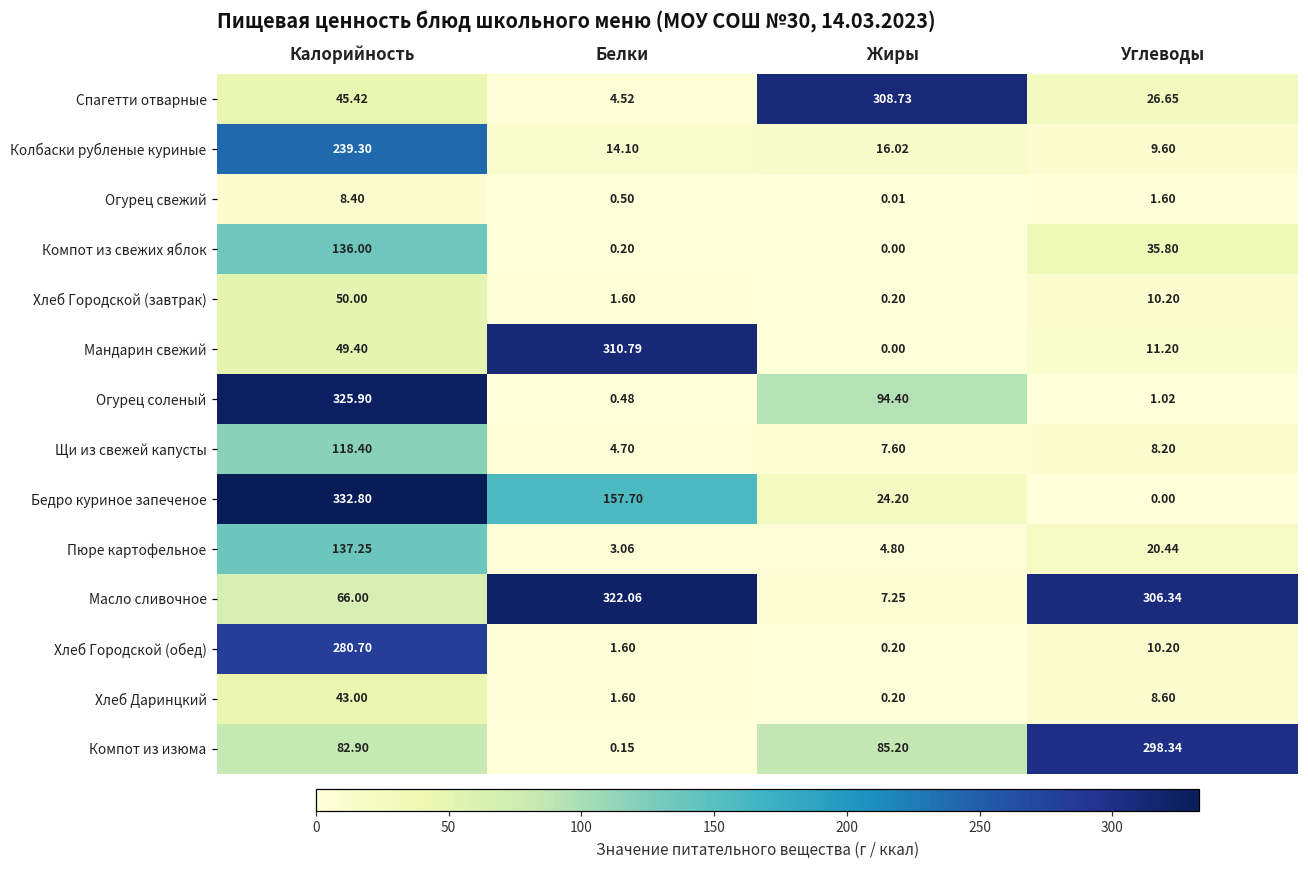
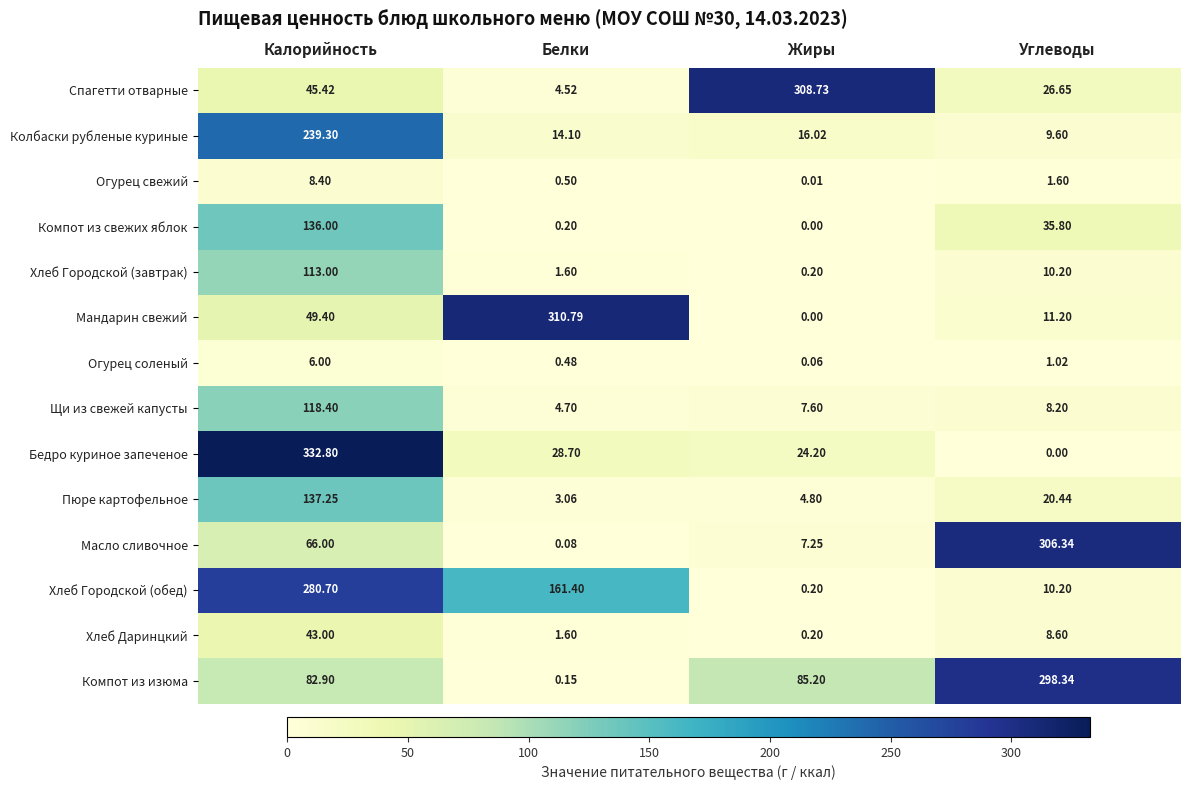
  {
    "Спагетти отварные": {
      "Калорийность": 45.42,
      "Белки": 4.52,
      "Жиры": 308.73,
      "Углеводы": 26.65
    },
    "Колбаски рубленые куриные": {
      "Калорийность": 239.30,
      "Белки": 14.10,
      "Жиры": 16.02,
      "Углеводы": 9.60
    },
    "Огурец свежий": {
      "Калорийность": 8.40,
      "Белки": 0.50,
      "Жиры": 0.01,
      "Углеводы": 1.60
    },
    "Компот из свежих яблок": {
      "Калорийность": 136.00,
      "Белки": 0.20,
      "Жиры": 0.00,
      "Углеводы": 35.80
    },
    "Хлеб Городской (завтрак)": {
-     "Калорийность": 50.00,
+     "Калорийность": 113.00,
      "Белки": 1.60,
      "Жиры": 0.20,
      "Углеводы": 10.20
    },
    "Мандарин свежий": {
      "Калорийность": 49.40,
      "Белки": 310.79,
      "Жиры": 0.00,
      "Углеводы": 11.20
    },
    "Огурец соленый": {
-     "Калорийность": 325.90,
+     "Калорийность": 6.00,
      "Белки": 0.48,
-     "Жиры": 94.40,
+     "Жиры": 0.06,
      "Углеводы": 1.02
    },
    "Щи из свежей капусты": {
      "Калорийность": 118.40,
      "Белки": 4.70,
      "Жиры": 7.60,
      "Углеводы": 8.20
    },
    "Бедро куриное запеченое": {
      "Калорийность": 332.80,
-     "Белки": 157.70,
+     "Белки": 28.70,
      "Жиры": 24.20,
      "Углеводы": 0.00
    },
    "Пюре картофельное": {
      "Калорийность": 137.25,
      "Белки": 3.06,
      "Жиры": 4.80,
      "Углеводы": 20.44
    },
    "Масло сливочное": {
      "Калорийность": 66.00,
-     "Белки": 322.06,
+     "Белки": 0.08,
      "Жиры": 7.25,
      "Углеводы": 306.34
    },
    "Хлеб Городской (обед)": {
      "Калорийность": 280.70,
-     "Белки": 1.60,
+     "Белки": 161.40,
      "Жиры": 0.20,
      "Углеводы": 10.20
    },
    "Хлеб Даринцкий": {
      "Калорийность": 43.00,
      "Белки": 1.60,
      "Жиры": 0.20,
      "Углеводы": 8.60
    },
    "Компот из изюма": {
      "Калорийность": 82.90,
      "Белки": 0.15,
      "Жиры": 85.20,
      "Углеводы": 298.34
    }
  }
